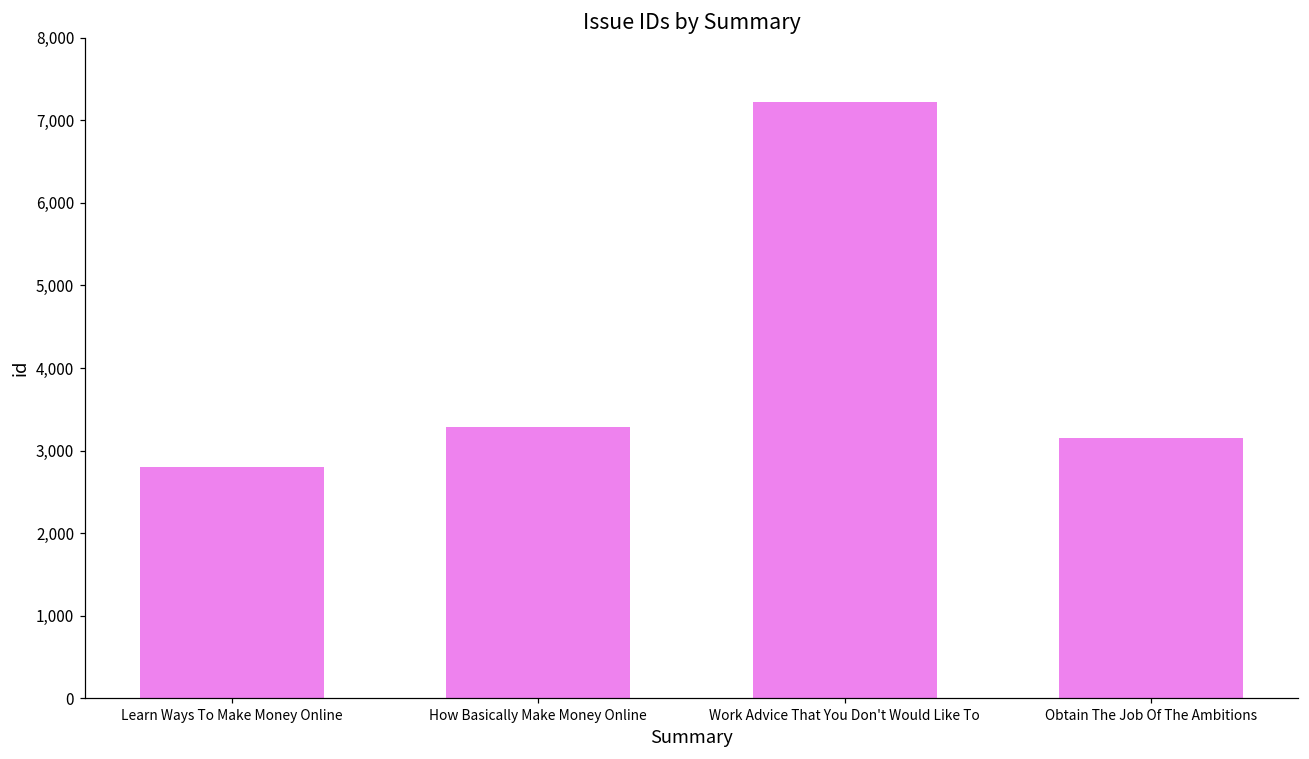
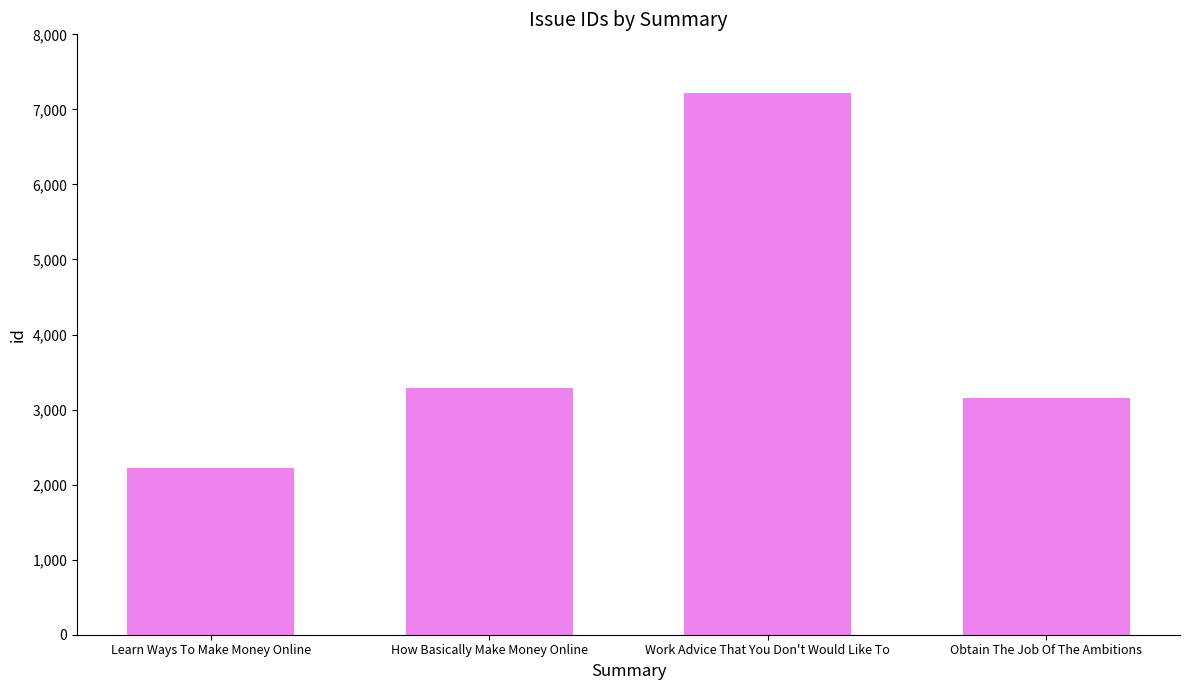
  {
-   "Learn Ways To Make Money Online": "2,800",
+   "Learn Ways To Make Money Online": "2,200",
    "How Basically Make Money Online": "3,300",
    "Work Advice That You Don't Would Like To": "7,200",
    "Obtain The Job Of The Ambitions": "3,200"
  }
